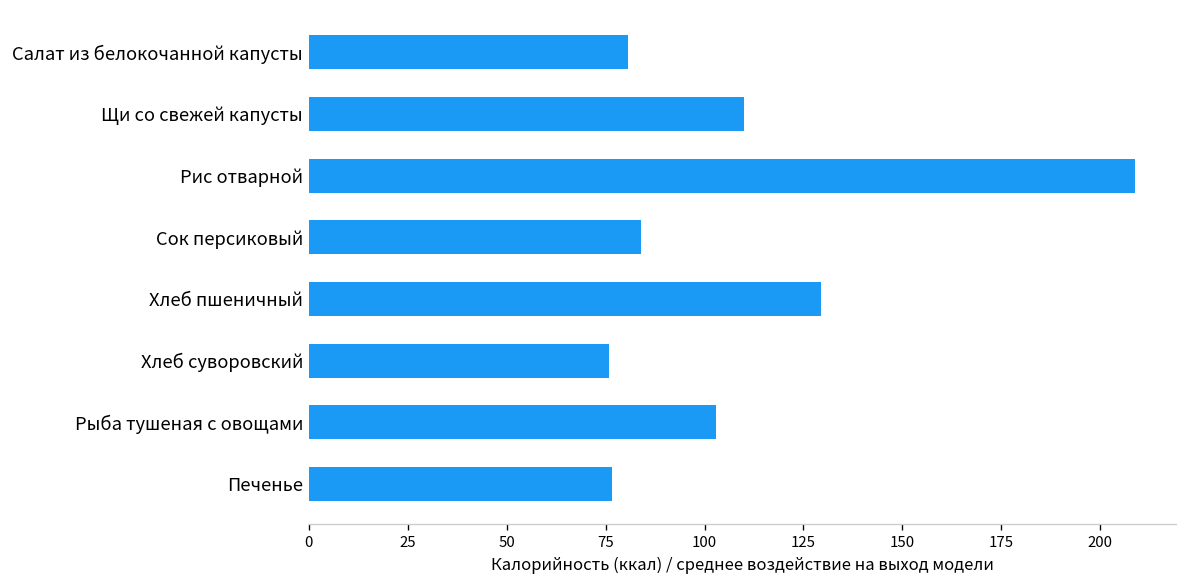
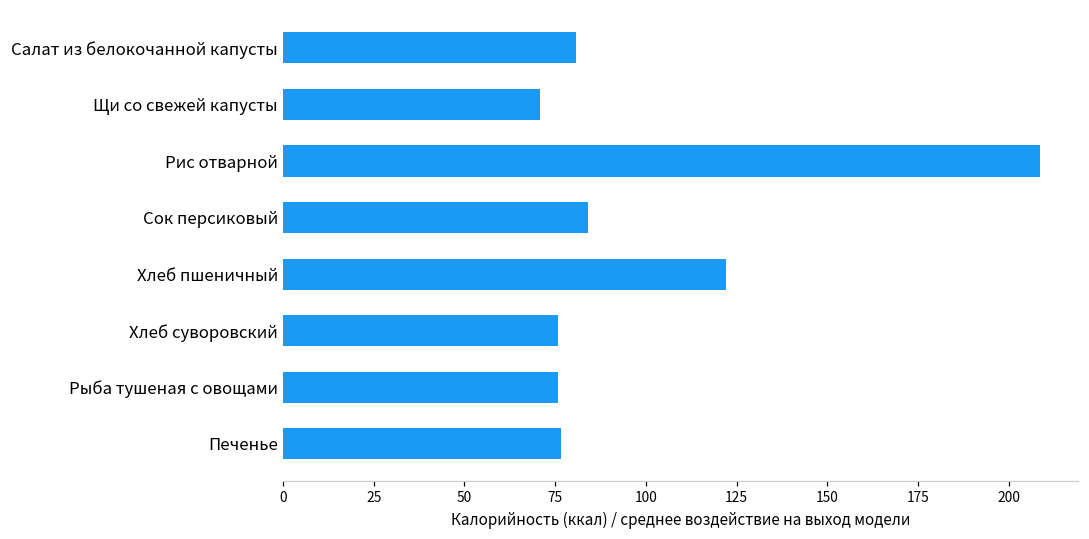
  {
    "Салат из белокочанной капусты": 81,
-   "Щи со свежей капусты": 110,
+   "Щи со свежей капусты": 71,
    "Рис отварной": 209,
    "Сок персиковый": 84,
-   "Хлеб пшеничный": 130,
+   "Хлеб пшеничный": 122,
    "Хлеб суворовский": 76,
-   "Рыба тушеная с овощами": 103,
+   "Рыба тушеная с овощами": 76,
    "Печенье": 77
  }
